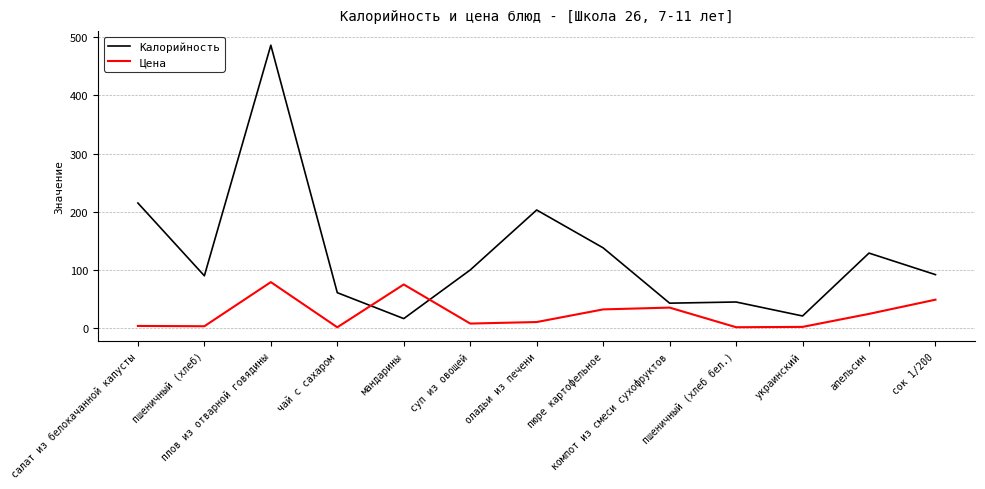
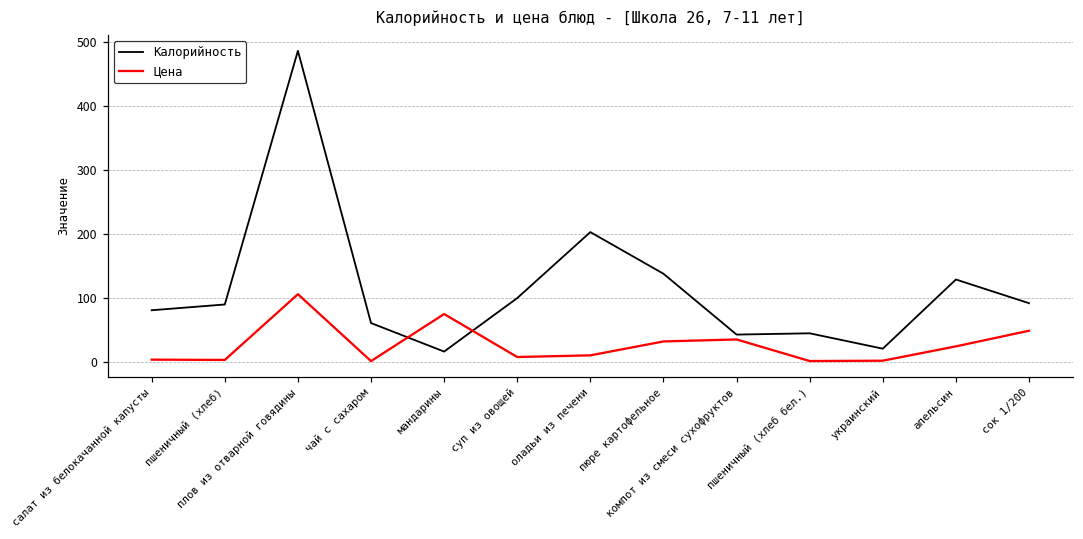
  {
    "Калорийность": {
-     "салат из белокачанной капусты": 220,
+     "салат из белокачанной капусты": 80,
      "пшеничный (хлеб)": 90,
      "плов из отварной говядины": 490,
      "чай с сахаром": 60,
      "мандарины": 20,
      "суп из овощей": 100,
      "оладьи из печени": 200,
      "пюре картофельное": 140,
      "компот из смеси сухофруктов": 40,
      "пшеничный (хлеб бел.)": 50,
      "украинский": 20,
      "апельсин": 130,
      "сок 1/200": 90
    },
    "Цена": {
      "салат из белокачанной капусты": 0,
      "пшеничный (хлеб)": 0,
-     "плов из отварной говядины": 80,
+     "плов из отварной говядины": 110,
      "чай с сахаром": 0,
      "мандарины": 80,
      "суп из овощей": 10,
      "оладьи из печени": 10,
      "пюре картофельное": 30,
      "компот из смеси сухофруктов": 40,
      "пшеничный (хлеб бел.)": 0,
      "украинский": 0,
      "апельсин": 20,
      "сок 1/200": 50
    }
  }
